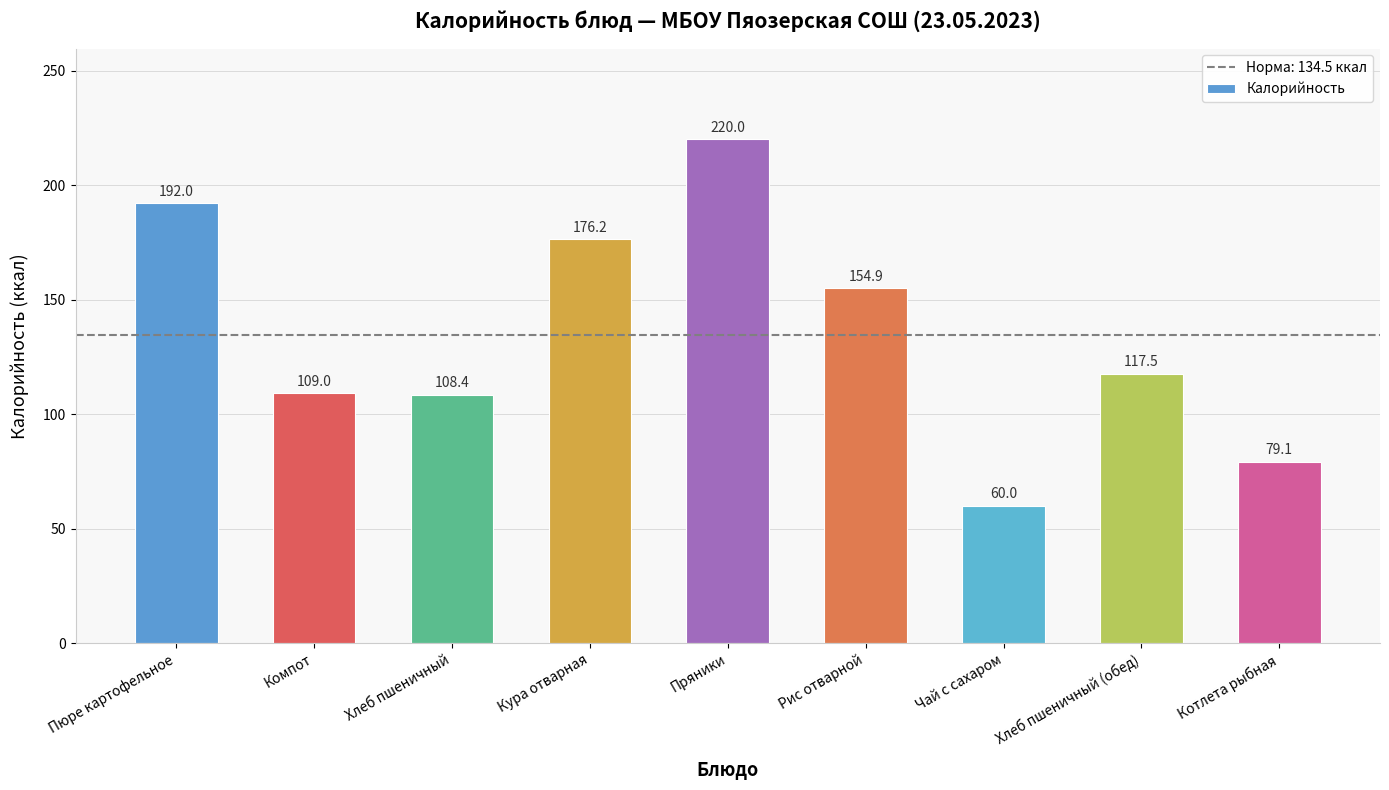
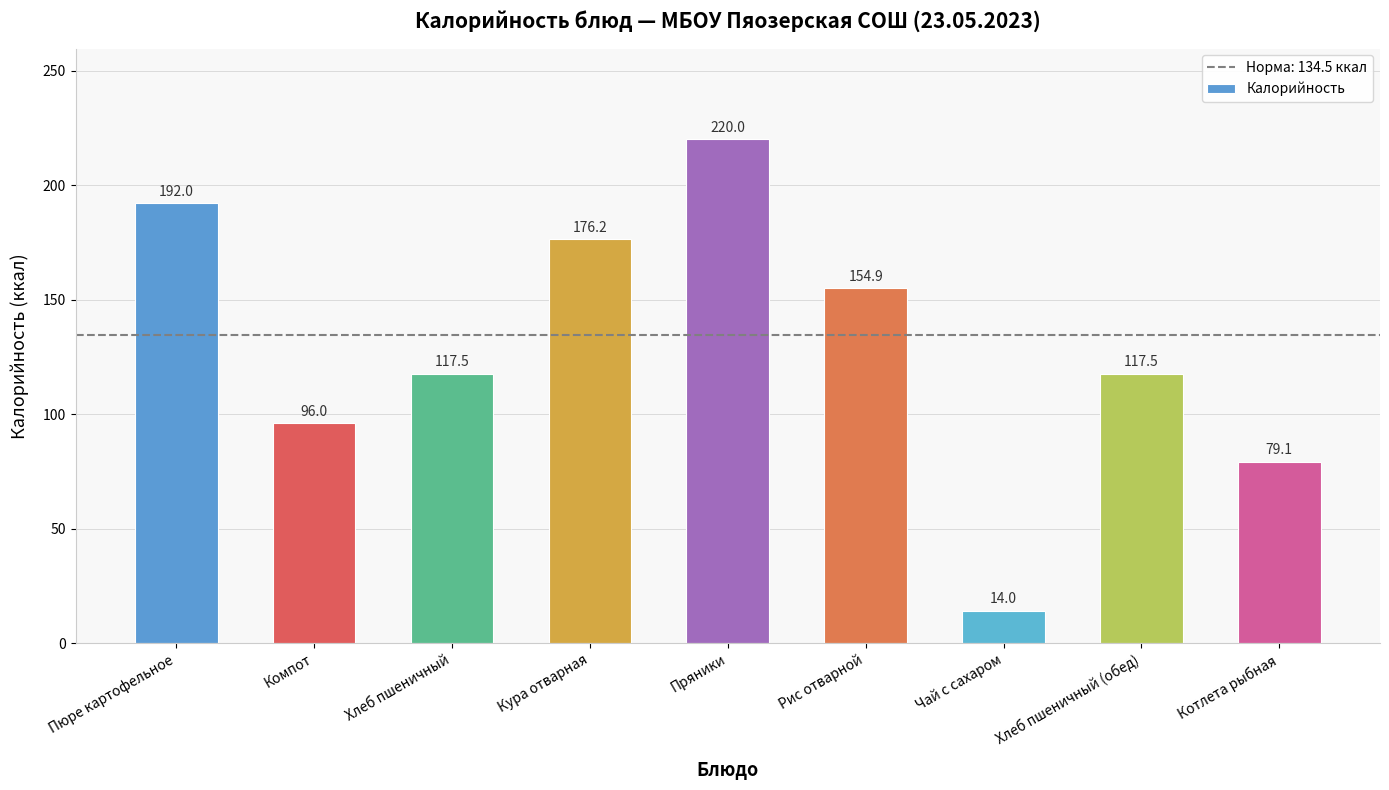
  {
    "Пюре картофельное": 192.0,
-   "Компот": 109.0,
-   "Хлеб пшеничный": 108.4,
+   "Компот": 96.0,
+   "Хлеб пшеничный": 117.5,
    "Кура отварная": 176.2,
    "Пряники": 220.0,
    "Рис отварной": 154.9,
-   "Чай с сахаром": 60.0,
+   "Чай с сахаром": 14.0,
    "Хлеб пшеничный (обед)": 117.5,
    "Котлета рыбная": 79.1
  }
